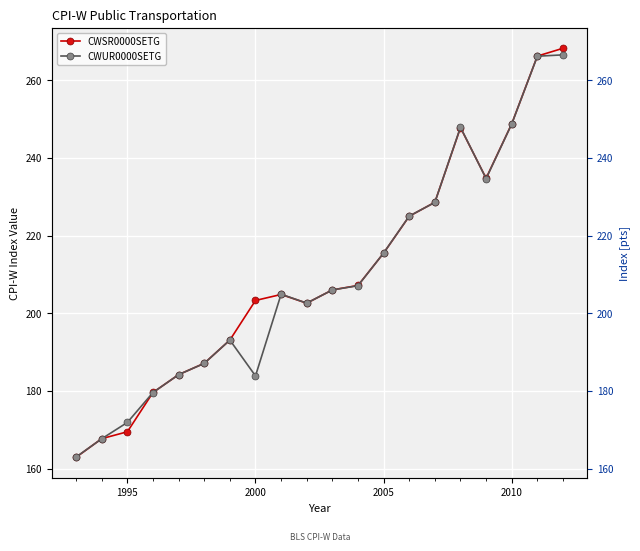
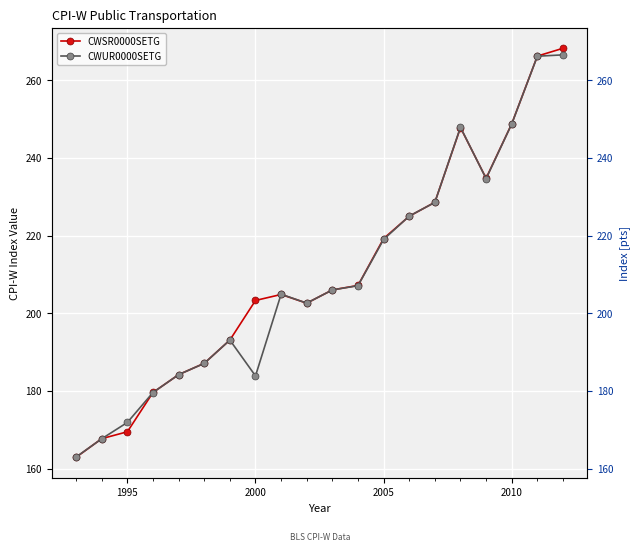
  {
    "CWSR0000SETG": {
      "1995": 169,
      "2000": 203,
-     "2005": 215
+     "2005": 219
    },
    "CWUR0000SETG": {
      "1995": 172,
      "2000": 184,
-     "2005": 216
+     "2005": 219
    }
  }
